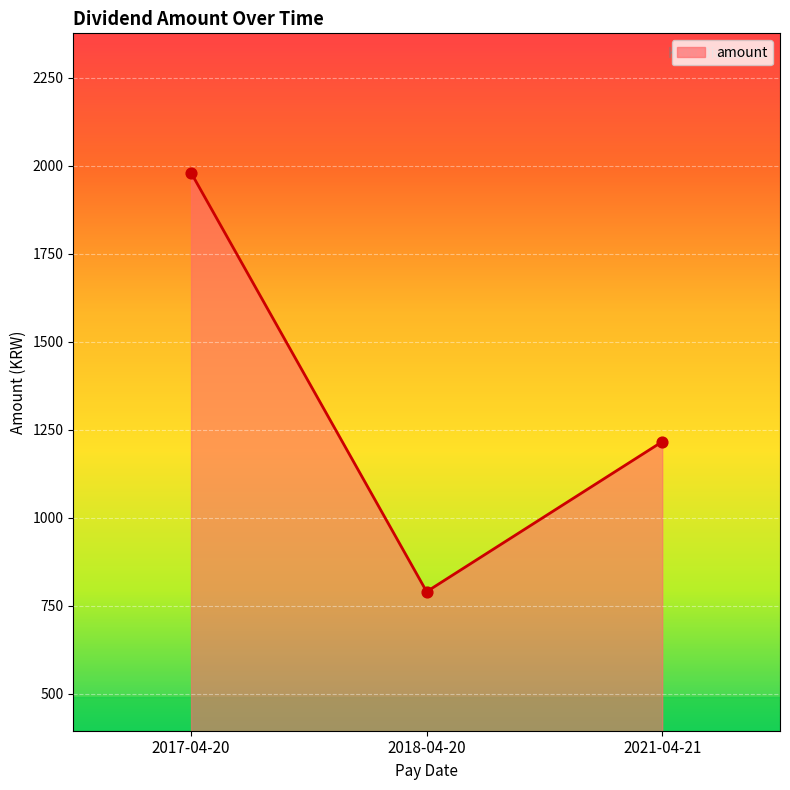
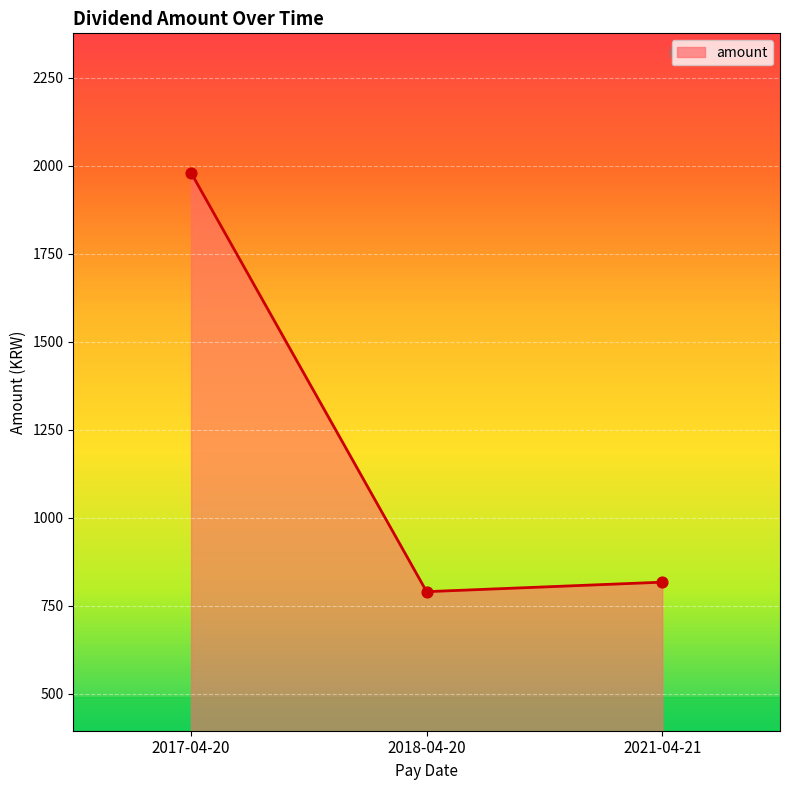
  {
    "2017-04-20": 1980,
    "2018-04-20": 790,
-   "2021-04-21": 1220
+   "2021-04-21": 820
  }
